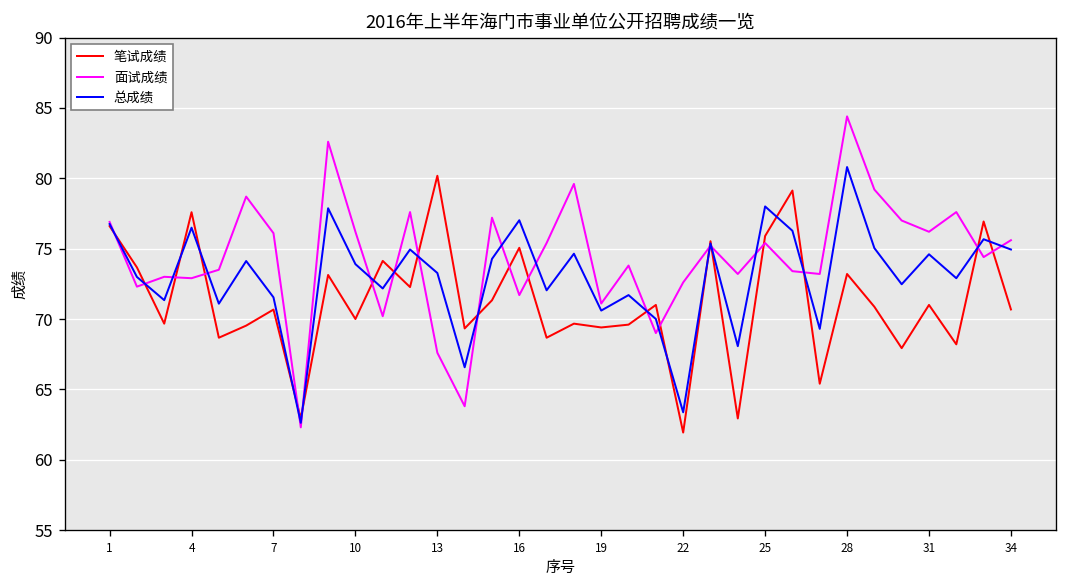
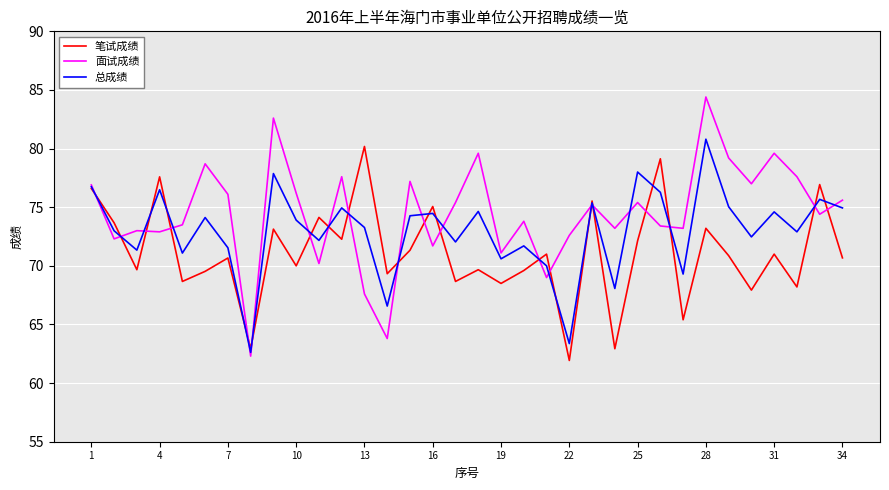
  {
    "笔试成绩": {
      "4": 77.6,
      "7": 70.7,
      "10": 70.0,
      "13": 80.2,
      "16": 75.1,
-     "19": 69.4,
+     "19": 68.5,
      "22": 61.9,
-     "25": 75.9,
+     "25": 72.1,
      "28": 73.2,
      "31": 71.0,
      "34": 70.7
    },
    "面试成绩": {
      "4": 72.9,
      "7": 76.1,
      "10": 76.2,
      "13": 67.6,
      "16": 71.7,
      "19": 71.1,
      "22": 72.6,
      "25": 75.4,
      "28": 84.4,
-     "31": 76.2,
+     "31": 79.6,
      "34": 75.6
    },
    "总成绩": {
      "4": 76.5,
      "7": 71.5,
      "10": 73.9,
      "13": 73.3,
-     "16": 77.0,
+     "16": 74.5,
      "19": 70.6,
      "22": 63.4,
      "25": 78.0,
      "28": 80.8,
      "31": 74.6,
      "34": 74.9
    }
  }
